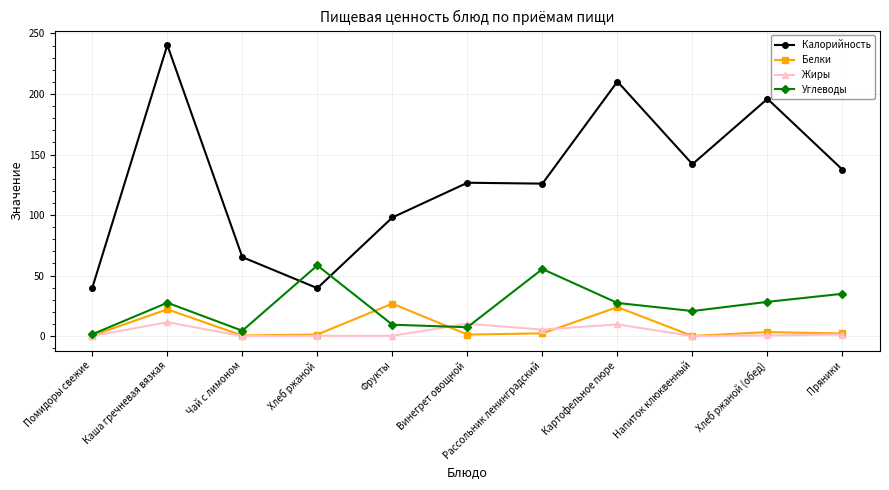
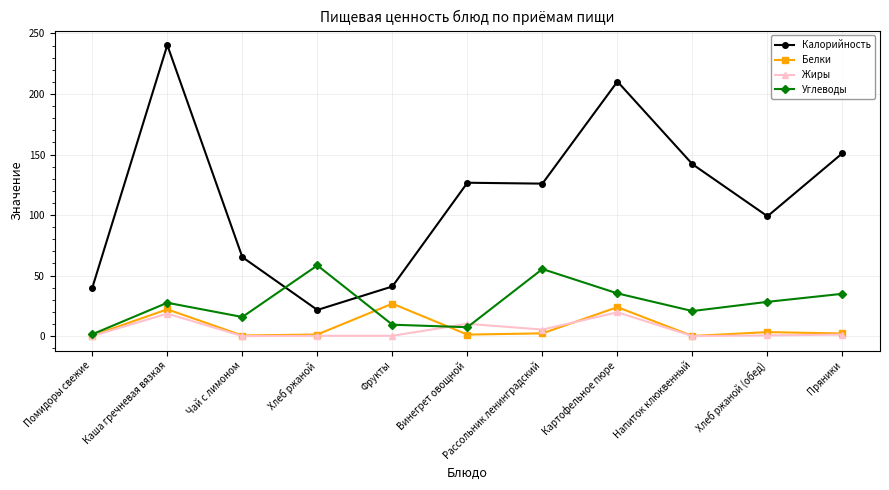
  {
    "Калорийность": {
      "Помидоры свежие": 40,
      "Каша гречневая вязкая": 240,
      "Чай с лимоном": 65,
-     "Хлеб ржаной": 40,
-     "Фрукты": 98,
+     "Хлеб ржаной": 22,
+     "Фрукты": 41,
      "Винегрет овощной": 127,
      "Рассольник ленинградский": 126,
      "Картофельное пюре": 210,
      "Напиток клюквенный": 142,
-     "Хлеб ржаной (обед)": 196,
-     "Пряники": 137
+     "Хлеб ржаной (обед)": 99,
+     "Пряники": 151
    },
    "Белки": {
      "Каша гречневая вязкая": 22,
      "Фрукты": 27,
      "Винегрет овощной": 1,
      "Рассольник ленинградский": 2,
      "Картофельное пюре": 24,
      "Хлеб ржаной (обед)": 3
    },
    "Жиры": {
-     "Каша гречневая вязкая": 11,
+     "Каша гречневая вязкая": 19,
      "Фрукты": 0,
      "Винегрет овощной": 10,
      "Рассольник ленинградский": 5,
-     "Картофельное пюре": 10,
+     "Картофельное пюре": 20,
      "Хлеб ржаной (обед)": 1
    },
    "Углеводы": {
      "Каша гречневая вязкая": 28,
-     "Чай с лимоном": 4,
+     "Чай с лимоном": 16,
      "Хлеб ржаной": 58,
      "Фрукты": 9,
      "Винегрет овощной": 7,
      "Рассольник ленинградский": 55,
-     "Картофельное пюре": 27,
+     "Картофельное пюре": 35,
      "Напиток клюквенный": 21,
      "Хлеб ржаной (обед)": 28,
      "Пряники": 35
    }
  }
